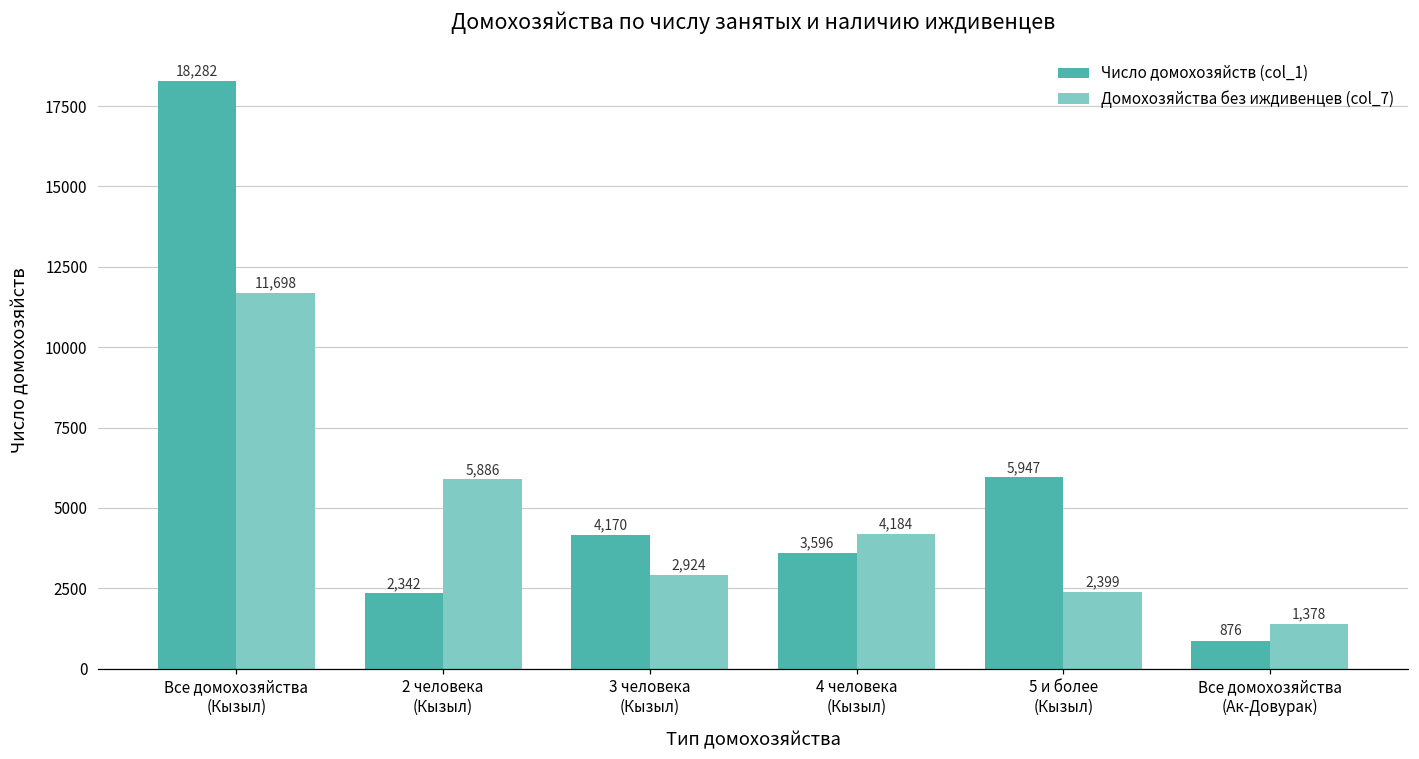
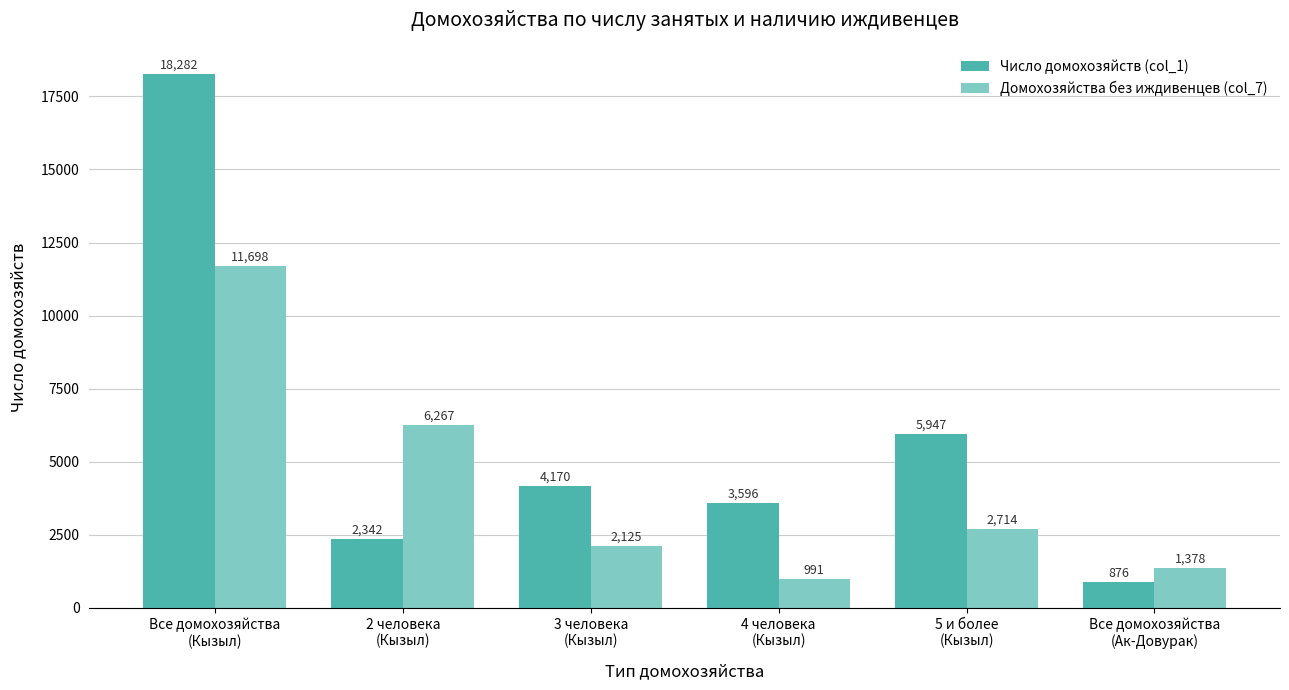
  {
    "Число домохозяйств (col_1)": {
      "Все домохозяйства (Кызыл)": "18,282",
      "2 человека (Кызыл)": "2,342",
      "3 человека (Кызыл)": "4,170",
      "4 человека (Кызыл)": "3,596",
      "5 и более (Кызыл)": "5,947",
      "Все домохозяйства (Ак-Довурак)": "876"
    },
    "Домохозяйства без иждивенцев (col_7)": {
      "Все домохозяйства (Кызыл)": "11,698",
-     "2 человека (Кызыл)": "5,886",
-     "3 человека (Кызыл)": "2,924",
-     "4 человека (Кызыл)": "4,184",
-     "5 и более (Кызыл)": "2,399",
+     "2 человека (Кызыл)": "6,267",
+     "3 человека (Кызыл)": "2,125",
+     "4 человека (Кызыл)": "991",
+     "5 и более (Кызыл)": "2,714",
      "Все домохозяйства (Ак-Довурак)": "1,378"
    }
  }
